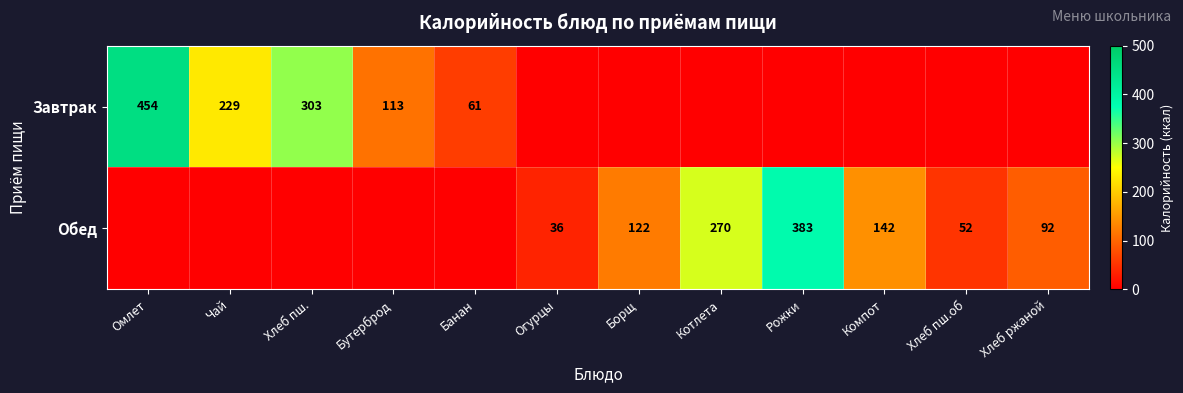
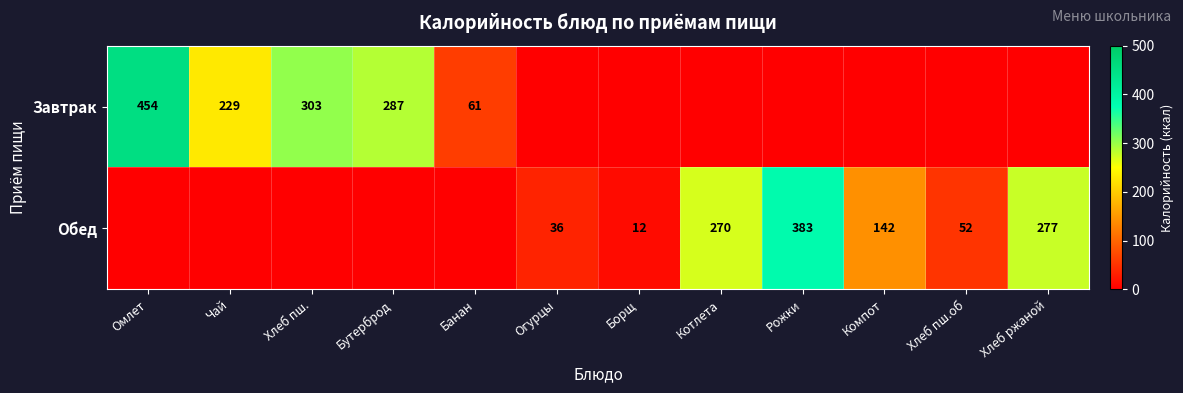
  {
    "Завтрак": {
      "Омлет": 454,
      "Чай": 229,
      "Хлеб пш.": 303,
-     "Бутерброд": 113,
+     "Бутерброд": 287,
      "Банан": 61
    },
    "Обед": {
      "Огурцы": 36,
-     "Борщ": 122,
+     "Борщ": 12,
      "Котлета": 270,
      "Рожки": 383,
      "Компот": 142,
      "Хлеб пш.об": 52,
-     "Хлеб ржаной": 92
+     "Хлеб ржаной": 277
    }
  }
